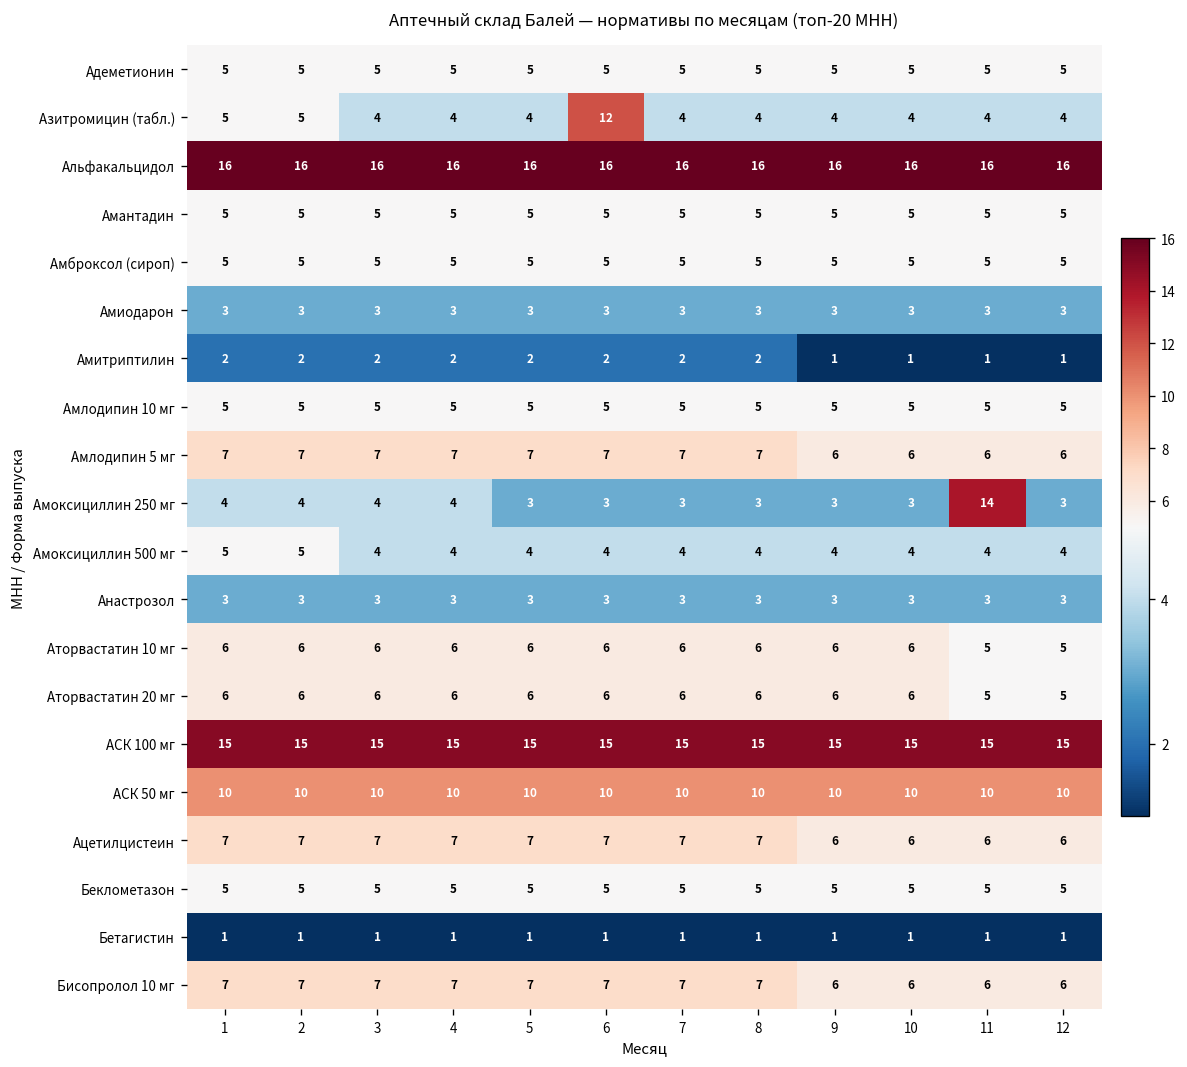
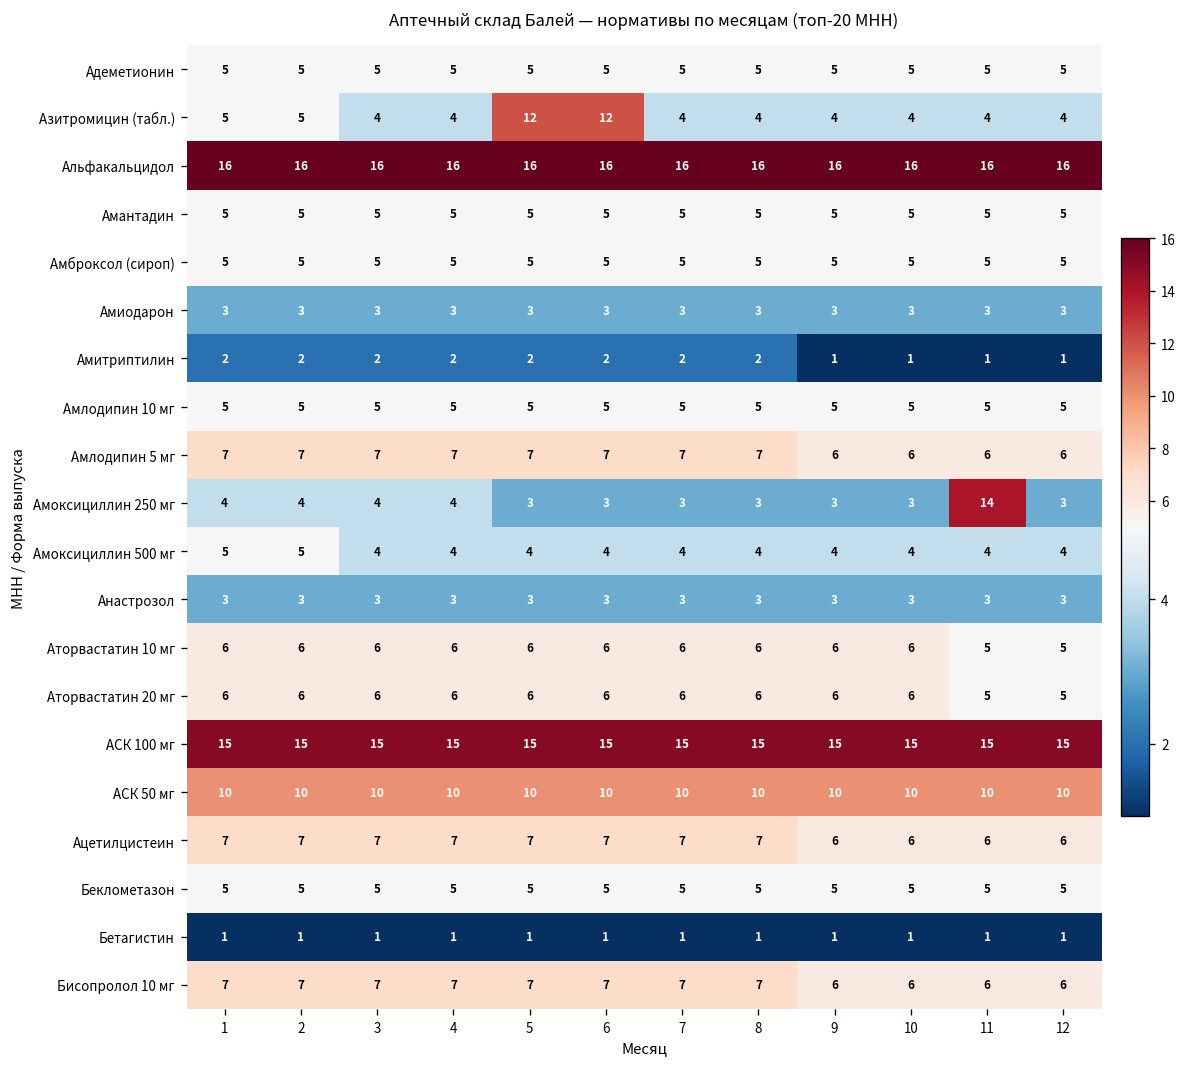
  {
    "Азитромицин (табл.)": {
      "1": 5,
      "2": 5,
      "3": 4,
      "4": 4,
-     "5": 4,
+     "5": 12,
      "6": 12,
      "7": 4,
      "8": 4,
      "9": 4,
      "10": 4,
      "11": 4,
      "12": 4
    }
  }
